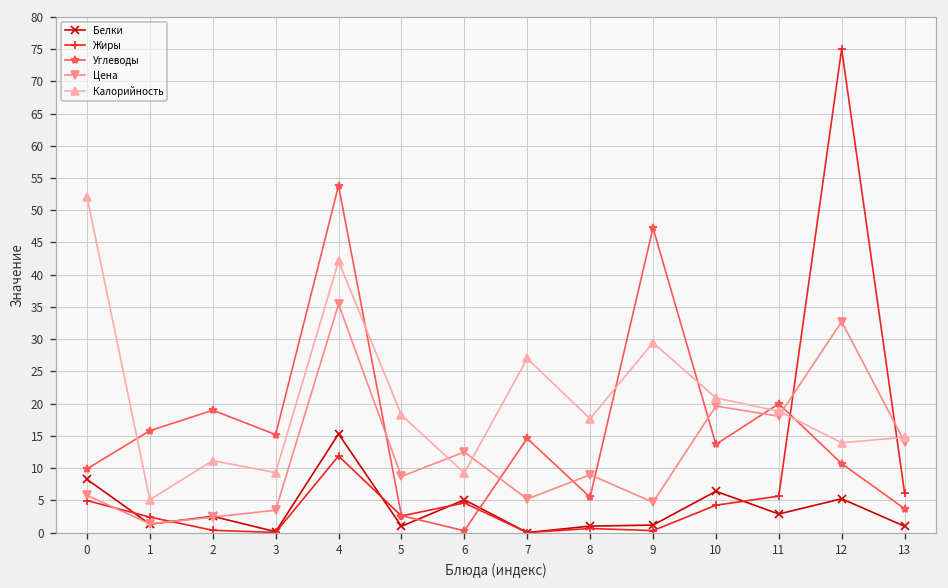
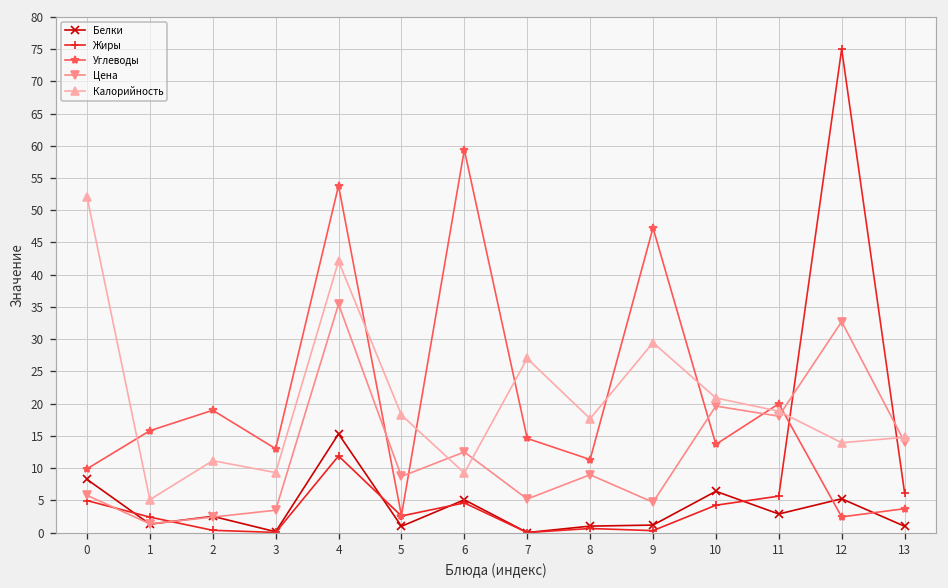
  {
    "Углеводы": {
      "0": 10,
      "1": 16,
      "2": 19,
-     "3": 15,
+     "3": 13,
      "4": 54,
-     "6": 0,
+     "6": 59,
      "7": 15,
-     "8": 5,
+     "8": 11,
      "9": 47,
      "10": 14,
      "11": 20,
-     "12": 11,
+     "12": 2,
      "13": 4
    }
  }
